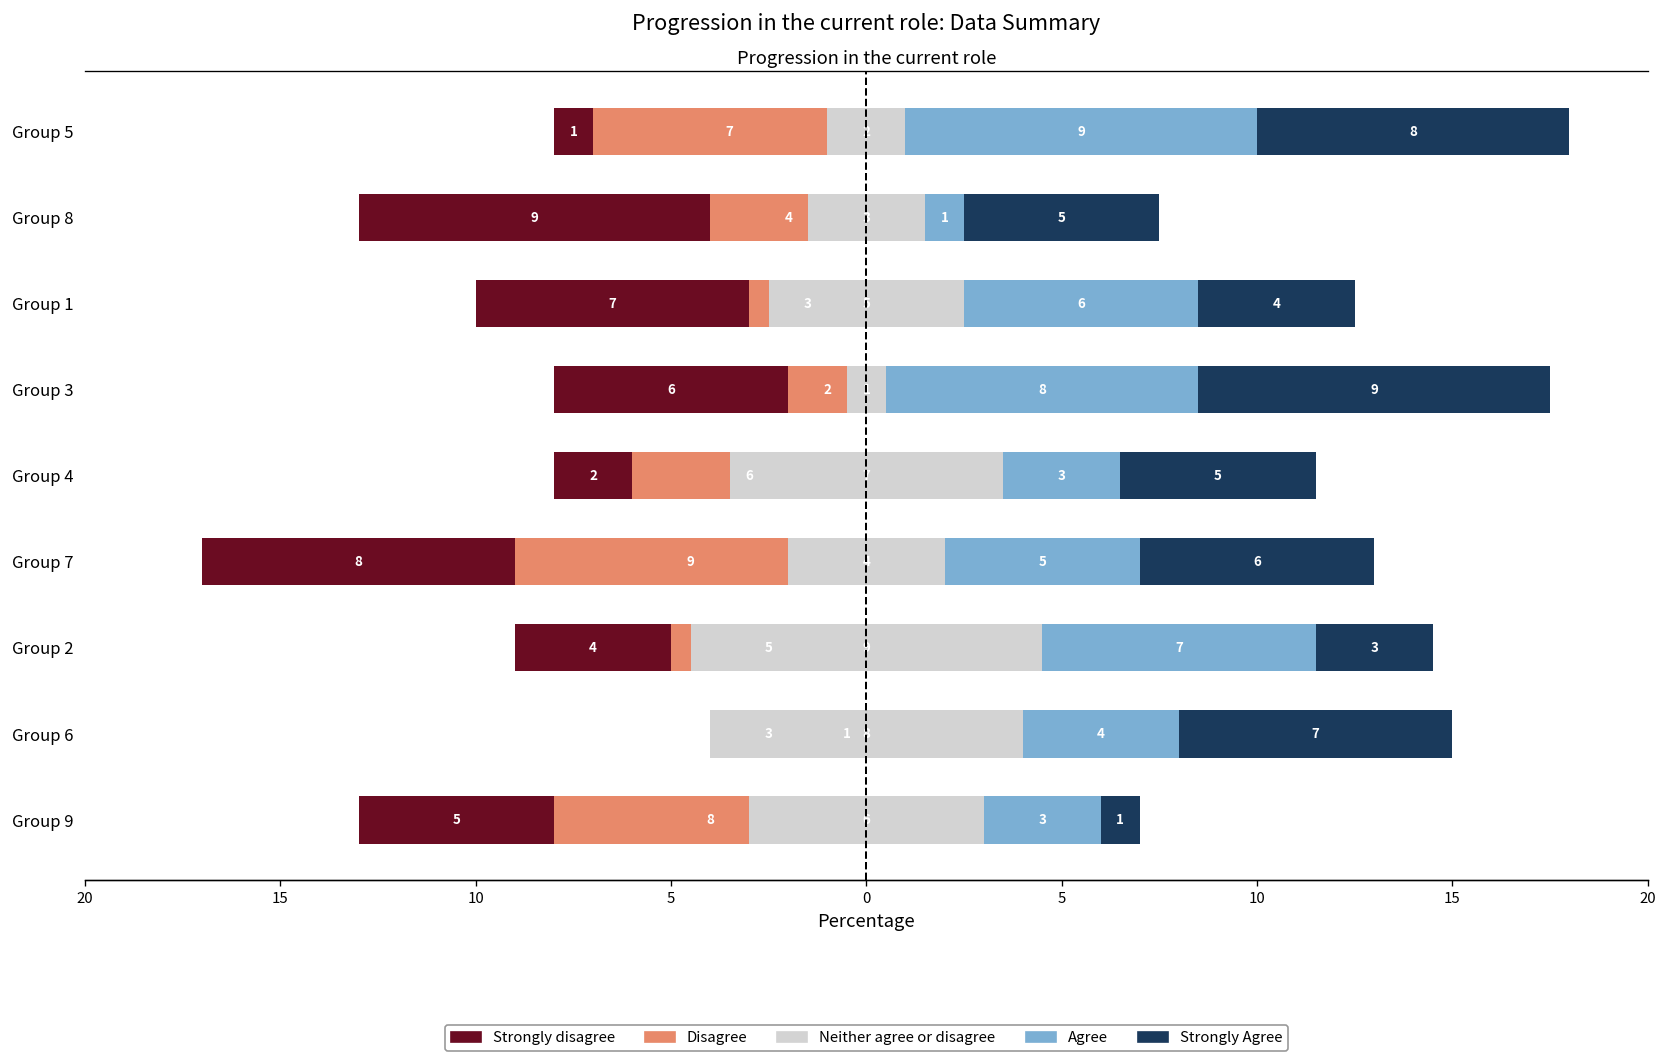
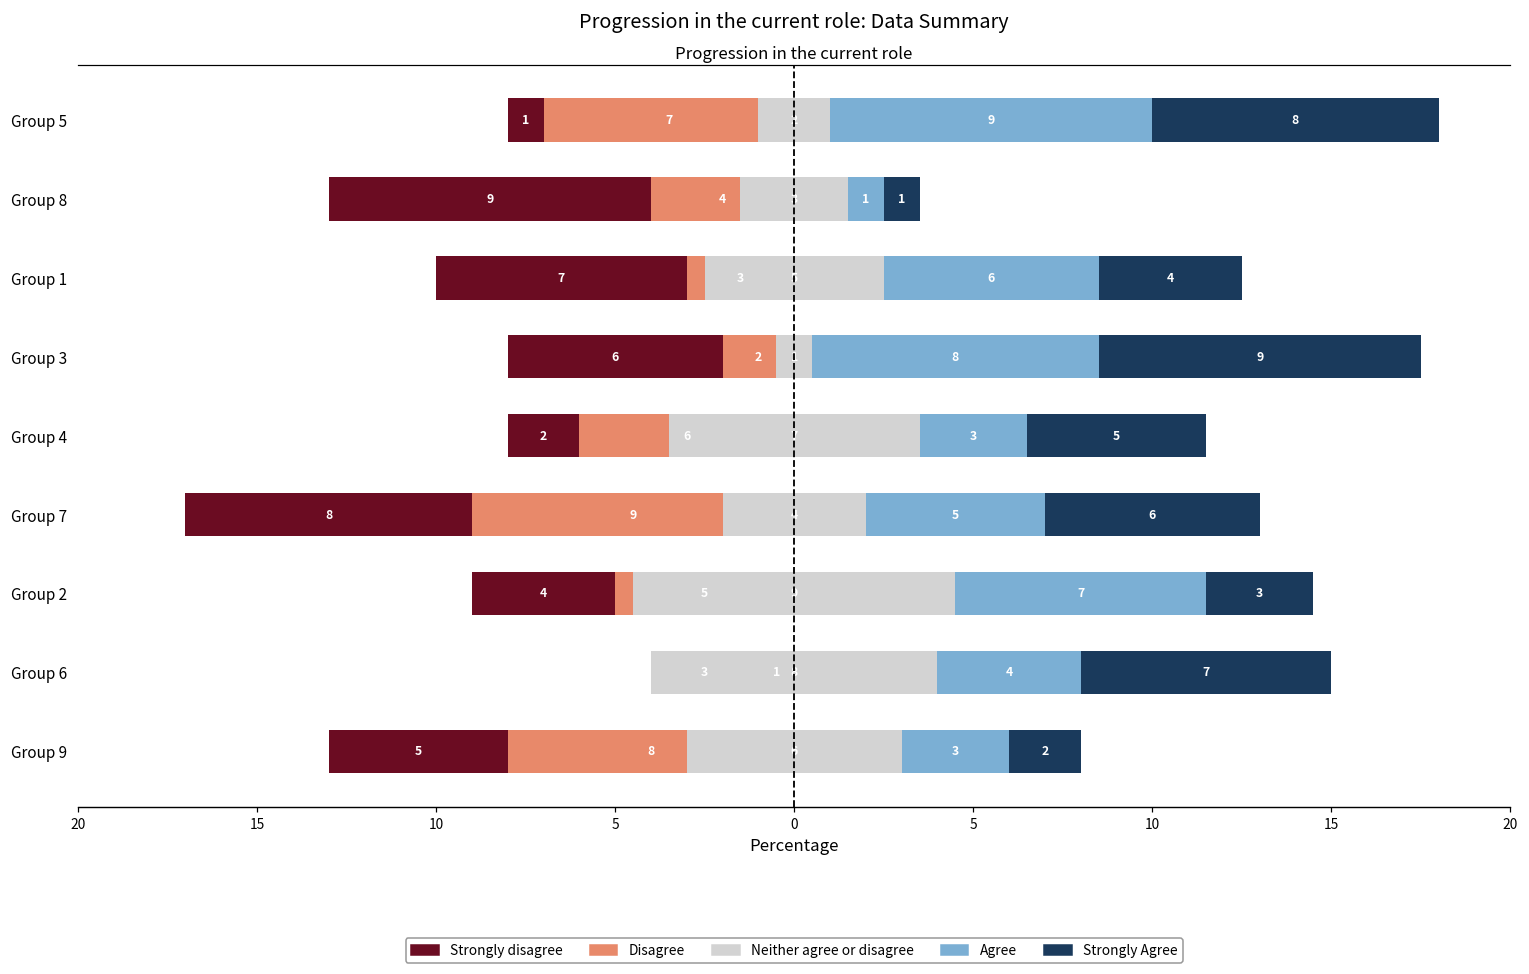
  {
    "Strongly disagree": {
      "Group 5": 1,
      "Group 8": 9,
      "Group 1": 7,
      "Group 3": 6,
      "Group 4": 2,
      "Group 7": 8,
      "Group 2": 4,
      "Group 9": 5
    },
    "Agree": {
      "Group 5": 9,
      "Group 8": 1,
      "Group 1": 6,
      "Group 3": 8,
      "Group 4": 3,
      "Group 7": 5,
      "Group 2": 7,
      "Group 6": 4,
      "Group 9": 3
    },
    "Strongly Agree": {
      "Group 5": 8,
-     "Group 8": 5,
+     "Group 8": 1,
      "Group 1": 4,
      "Group 3": 9,
      "Group 4": 5,
      "Group 7": 6,
      "Group 2": 3,
      "Group 6": 7,
-     "Group 9": 1
+     "Group 9": 2
    }
  }
